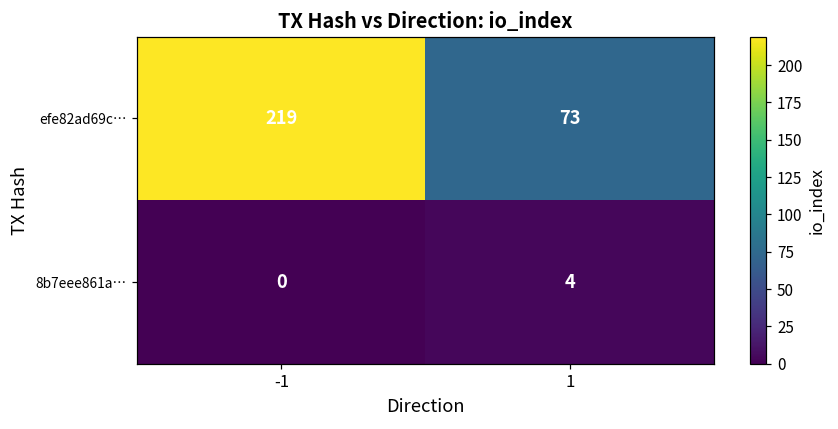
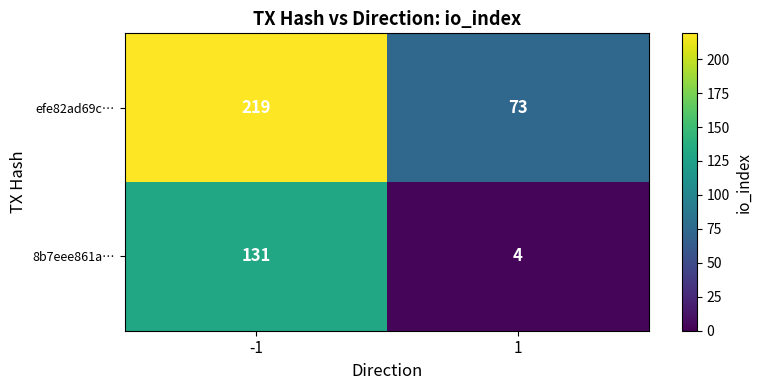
  {
    "efe82ad69c…": {
      "-1": 219,
      "1": 73
    },
    "8b7eee861a…": {
-     "-1": 0,
+     "-1": 131,
      "1": 4
    }
  }
